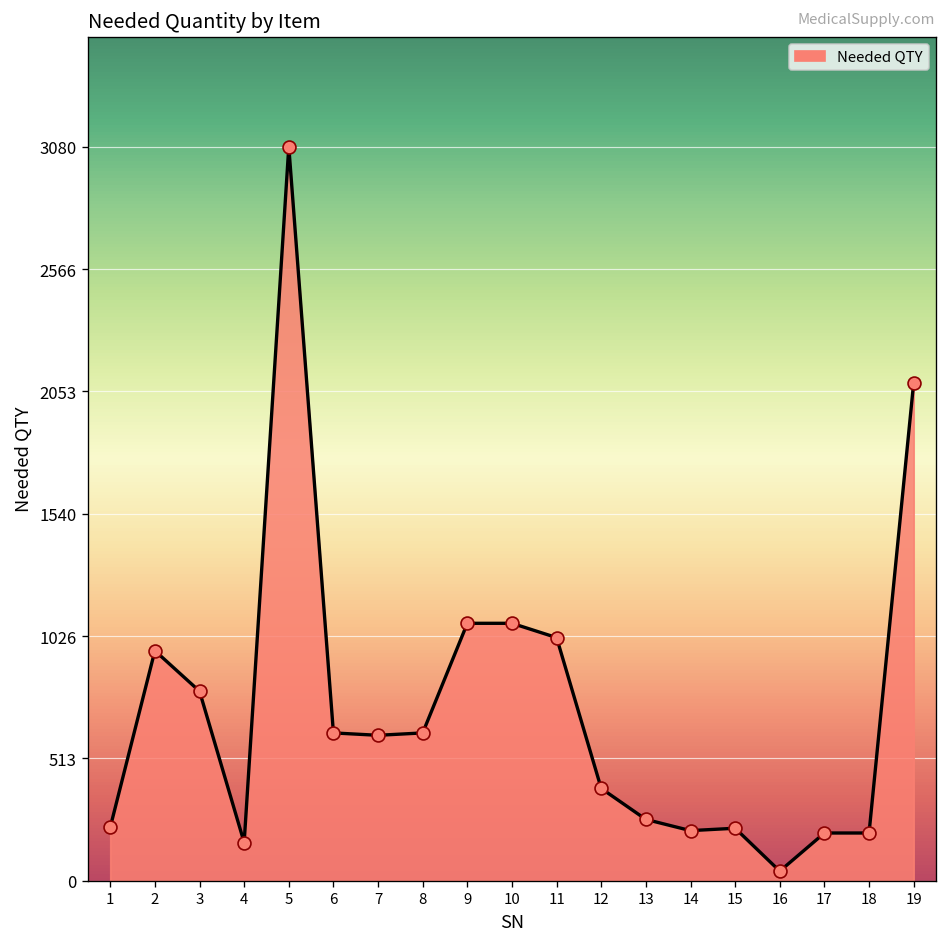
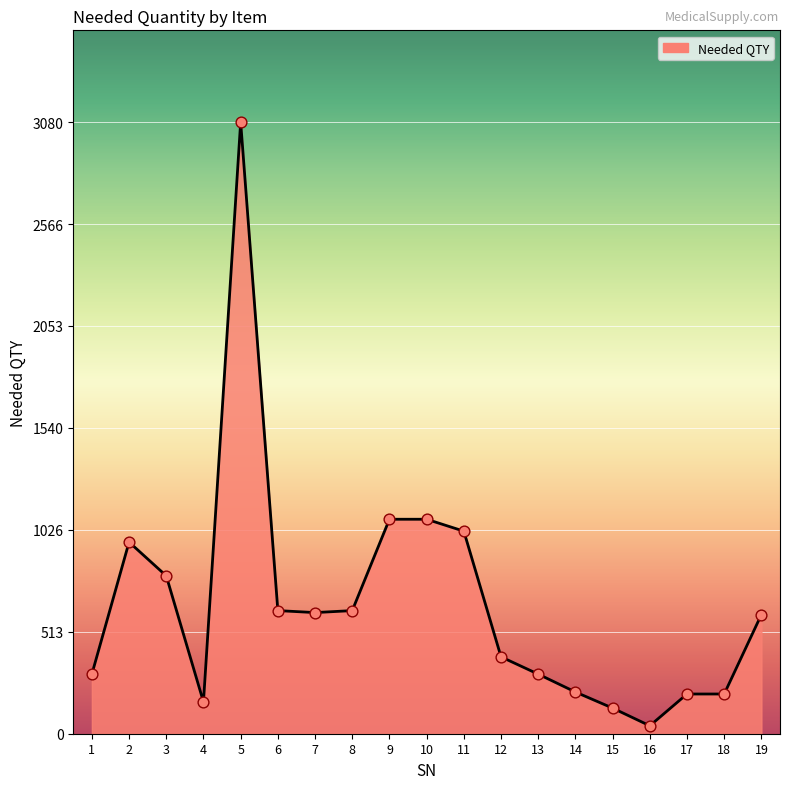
  {
-   "1": 220,
+   "1": 300,
    "2": 970,
    "3": 800,
    "4": 160,
    "5": 3080,
    "6": 620,
    "7": 610,
    "8": 620,
    "9": 1080,
    "10": 1080,
    "11": 1020,
    "12": 390,
-   "13": 260,
+   "13": 300,
    "14": 210,
-   "15": 220,
+   "15": 130,
    "16": 40,
    "17": 200,
    "18": 200,
-   "19": 2090
+   "19": 600
  }
